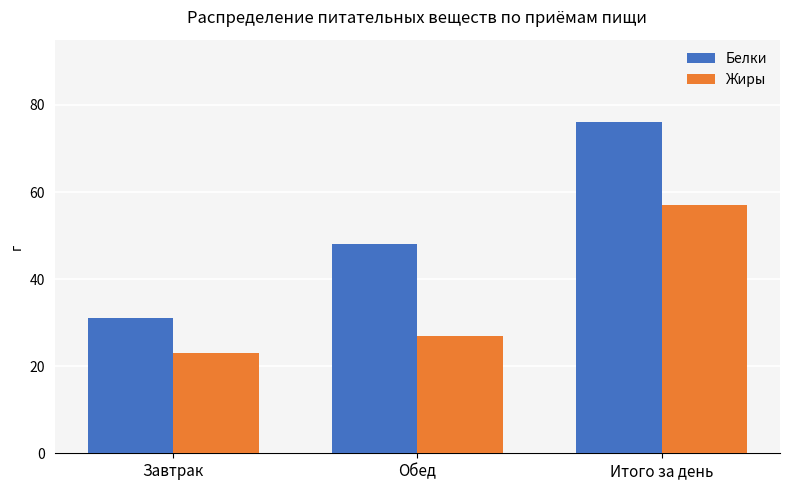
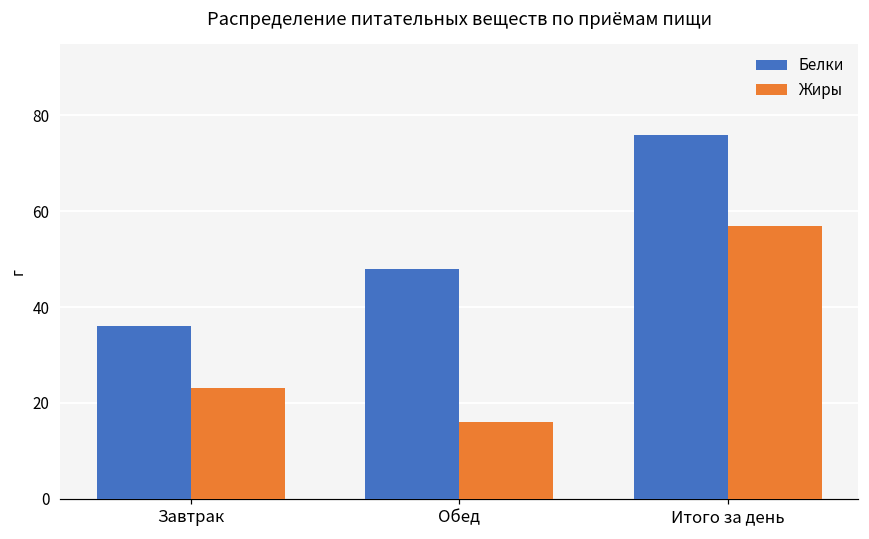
  {
    "Белки": {
-     "Завтрак": 31,
+     "Завтрак": 36,
      "Обед": 48,
      "Итого за день": 76
    },
    "Жиры": {
      "Завтрак": 23,
-     "Обед": 27,
+     "Обед": 16,
      "Итого за день": 57
    }
  }
